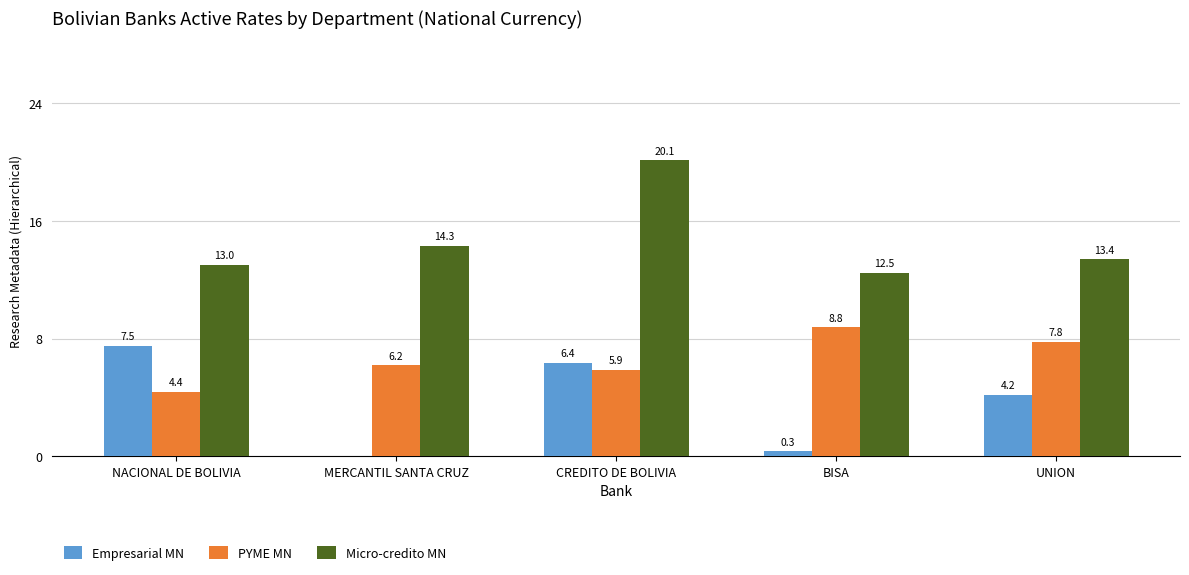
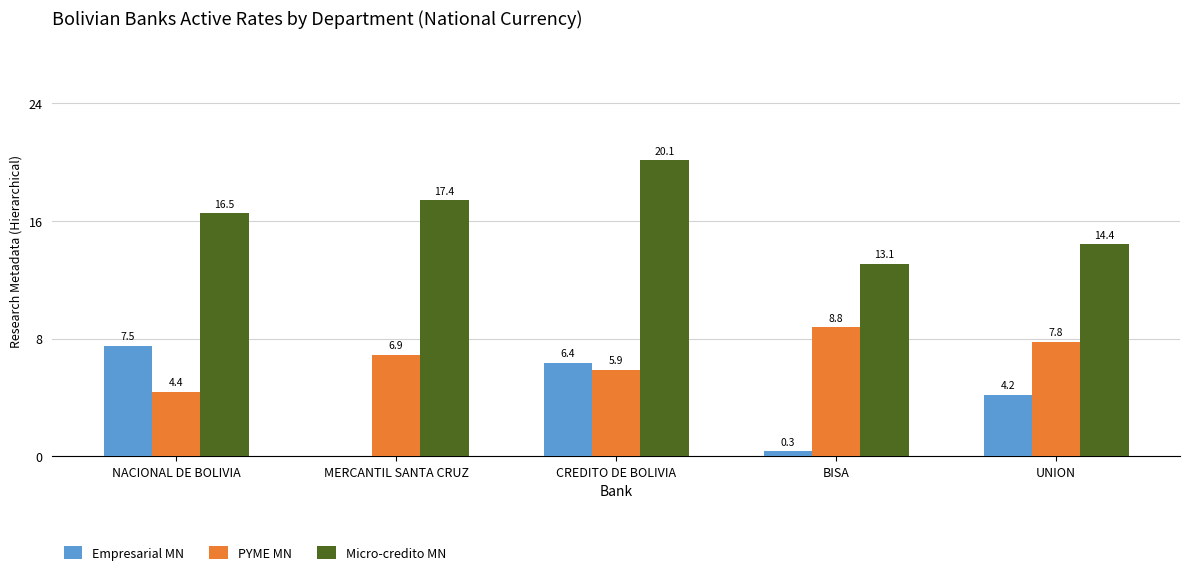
  {
    "Empresarial MN": {
      "NACIONAL DE BOLIVIA": 7.5,
      "CREDITO DE BOLIVIA": 6.4,
      "BISA": 0.3,
      "UNION": 4.2
    },
    "PYME MN": {
      "NACIONAL DE BOLIVIA": 4.4,
-     "MERCANTIL SANTA CRUZ": 6.2,
+     "MERCANTIL SANTA CRUZ": 6.9,
      "CREDITO DE BOLIVIA": 5.9,
      "BISA": 8.8,
      "UNION": 7.8
    },
    "Micro-credito MN": {
-     "NACIONAL DE BOLIVIA": 13.0,
-     "MERCANTIL SANTA CRUZ": 14.3,
+     "NACIONAL DE BOLIVIA": 16.5,
+     "MERCANTIL SANTA CRUZ": 17.4,
      "CREDITO DE BOLIVIA": 20.1,
-     "BISA": 12.5,
-     "UNION": 13.4
+     "BISA": 13.1,
+     "UNION": 14.4
    }
  }
